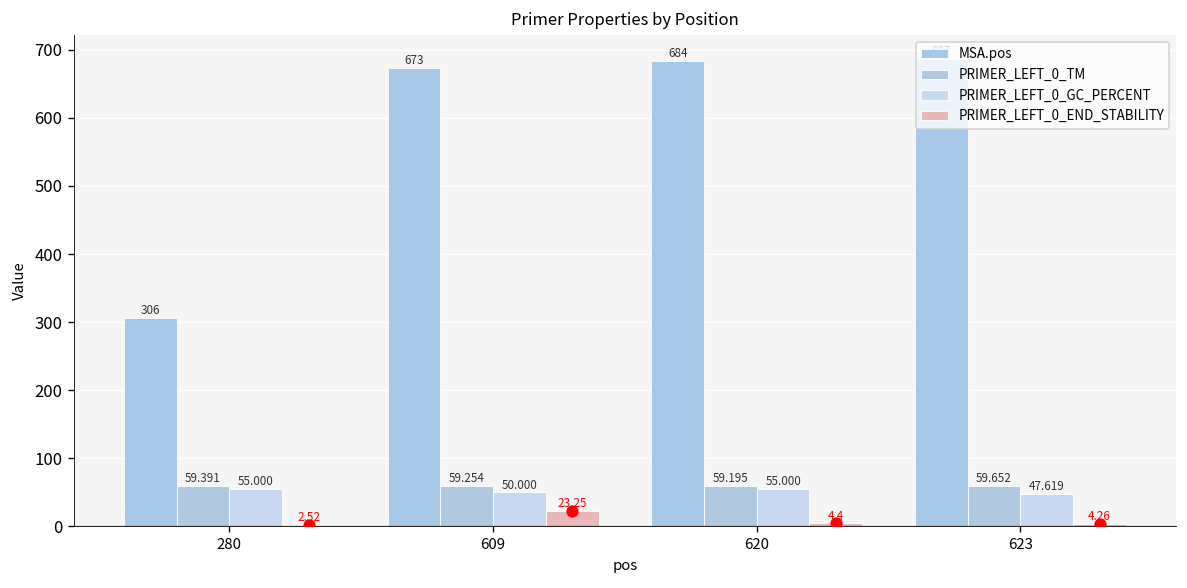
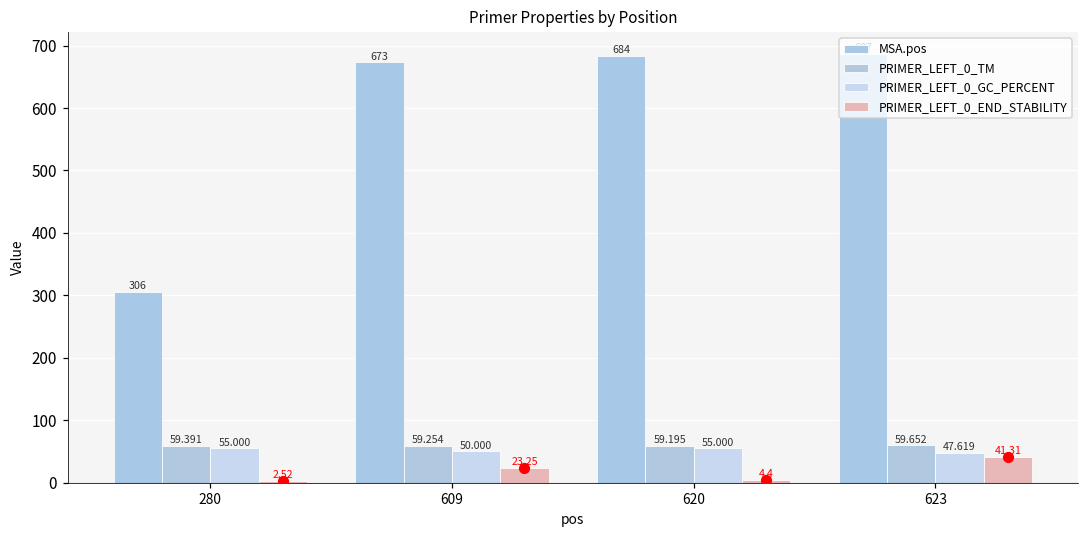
  {
    "PRIMER_LEFT_0_END_STABILITY": {
-     "623": 4.26
+     "623": 41.31
    }
  }
